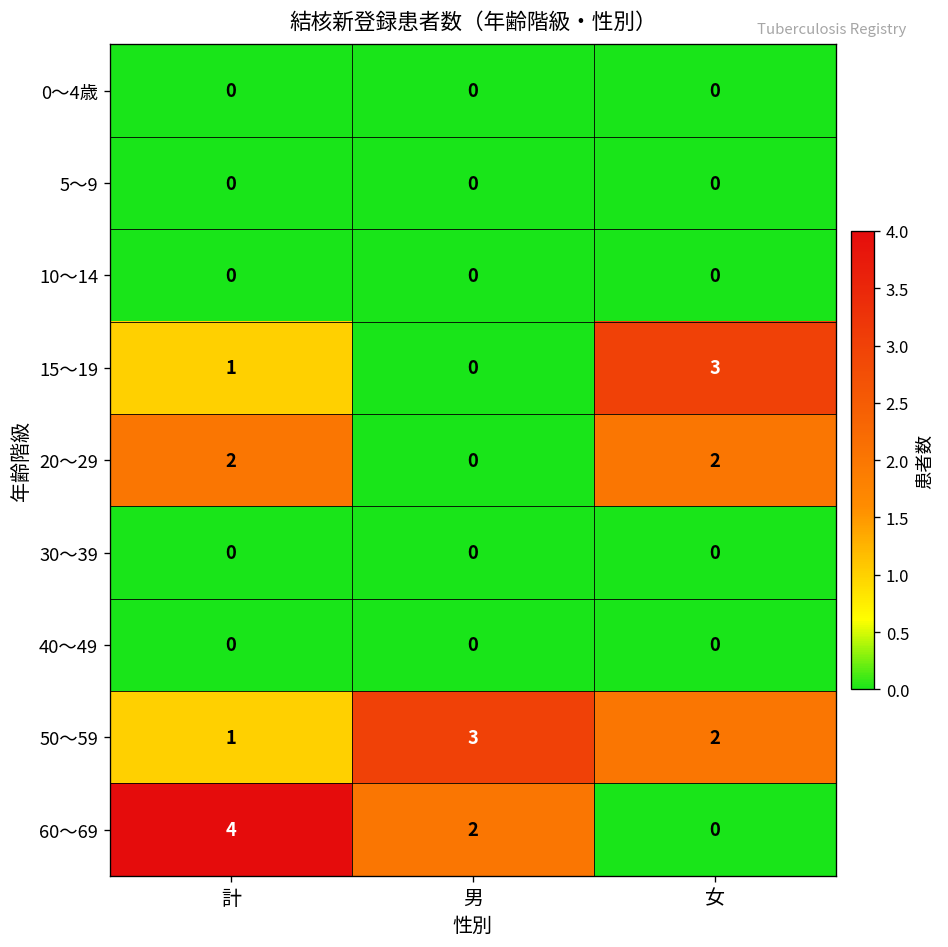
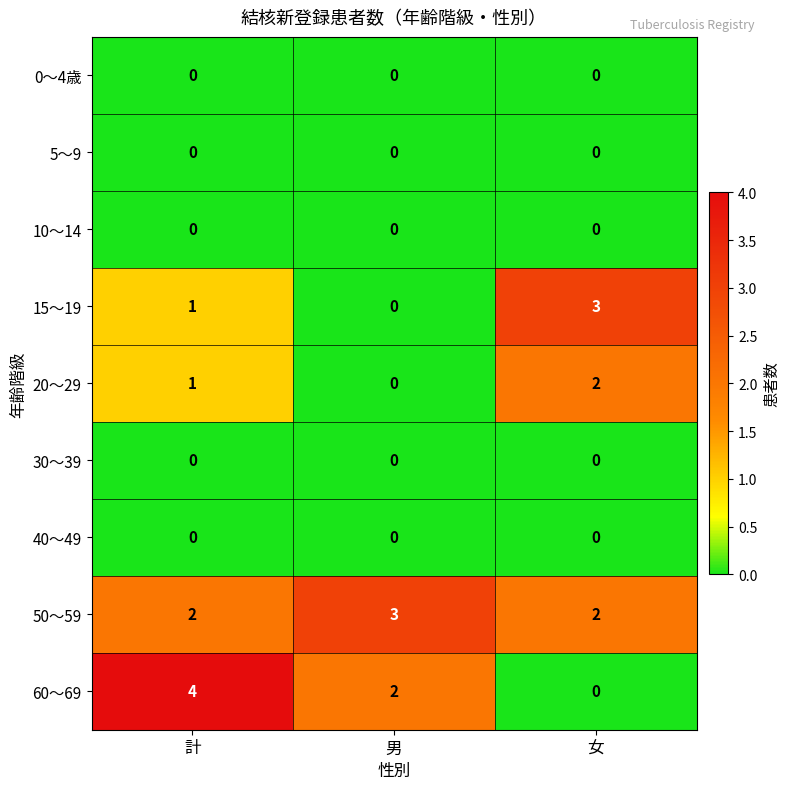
  {
    "0～4歳": {
      "計": 0,
      "男": 0,
      "女": 0
    },
    "5～9": {
      "計": 0,
      "男": 0,
      "女": 0
    },
    "10～14": {
      "計": 0,
      "男": 0,
      "女": 0
    },
    "15～19": {
      "計": 1,
      "男": 0,
      "女": 3
    },
    "20～29": {
-     "計": 2,
+     "計": 1,
      "男": 0,
      "女": 2
    },
    "30～39": {
      "計": 0,
      "男": 0,
      "女": 0
    },
    "40～49": {
      "計": 0,
      "男": 0,
      "女": 0
    },
    "50～59": {
-     "計": 1,
+     "計": 2,
      "男": 3,
      "女": 2
    },
    "60～69": {
      "計": 4,
      "男": 2,
      "女": 0
    }
  }
